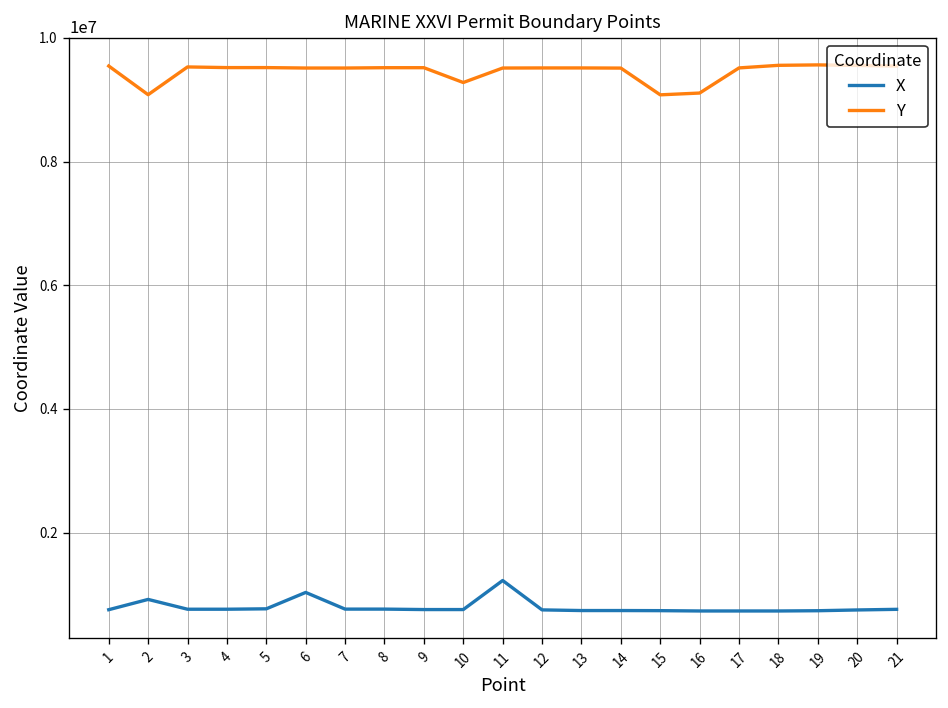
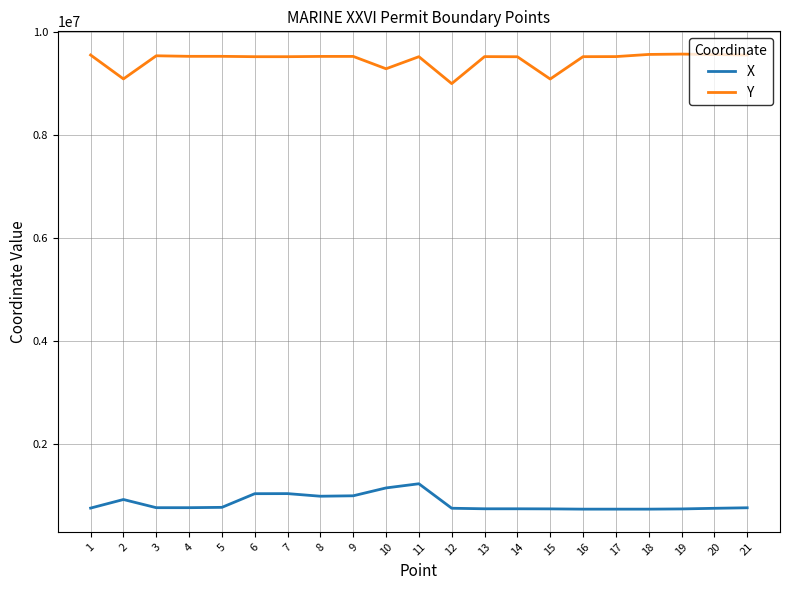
  {
    "X": {
      "1": 800000,
      "2": 900000,
      "3": 800000,
      "4": 800000,
      "5": 800000,
      "6": 1000000,
-     "7": 800000,
-     "8": 800000,
-     "9": 800000,
-     "10": 800000,
+     "7": 1000000,
+     "8": 1000000,
+     "9": 1000000,
+     "10": 1100000,
      "11": 1200000,
      "12": 800000,
      "13": 700000,
      "14": 700000,
      "15": 700000,
      "16": 700000,
      "17": 700000,
      "18": 700000,
      "19": 700000,
      "20": 800000,
      "21": 800000
    },
    "Y": {
      "1": 9500000,
      "2": 9100000,
      "3": 9500000,
      "4": 9500000,
      "5": 9500000,
      "6": 9500000,
      "7": 9500000,
      "8": 9500000,
      "9": 9500000,
      "10": 9300000,
      "11": 9500000,
-     "12": 9500000,
+     "12": 9000000,
      "13": 9500000,
      "14": 9500000,
      "15": 9100000,
-     "16": 9100000,
+     "16": 9500000,
      "17": 9500000,
      "18": 9600000,
      "19": 9600000
    }
  }
